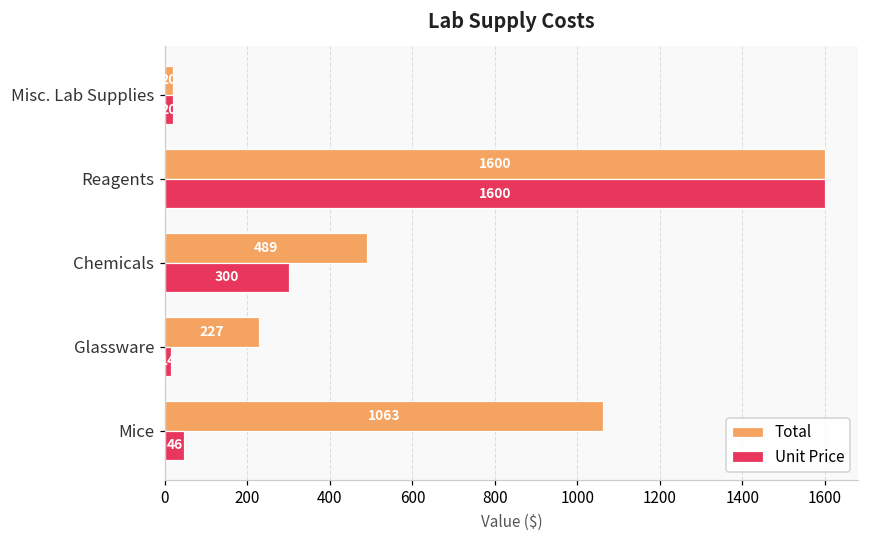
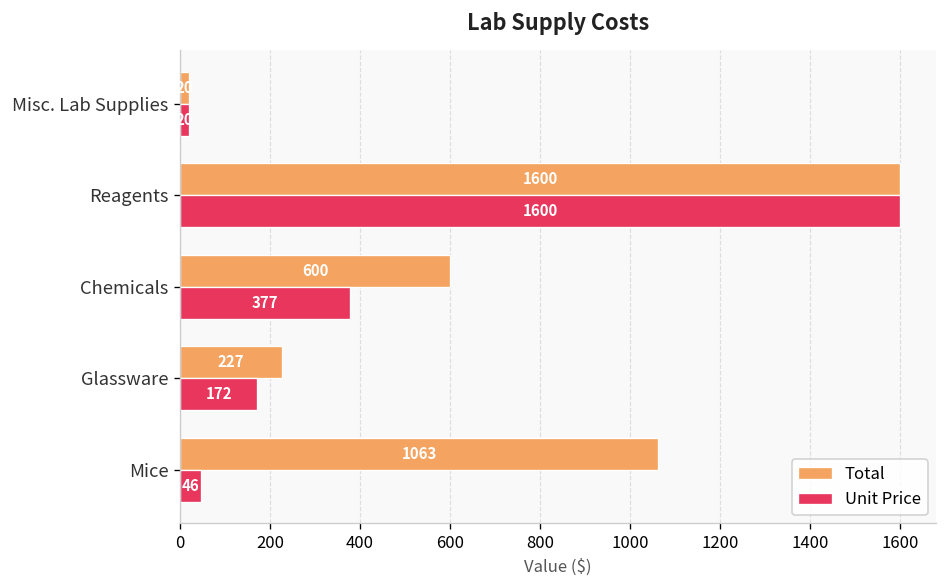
  {
    "Total": {
      "Reagents": 1600,
-     "Chemicals": 489,
+     "Chemicals": 600,
      "Glassware": 227,
      "Mice": 1063
    },
    "Unit Price": {
      "Reagents": 1600,
-     "Chemicals": 300,
-     "Glassware": 10,
+     "Chemicals": 377,
+     "Glassware": 170,
      "Mice": 46
    }
  }
